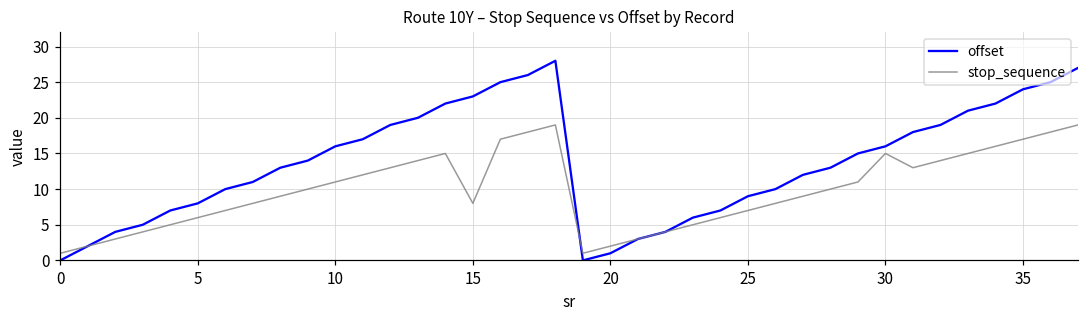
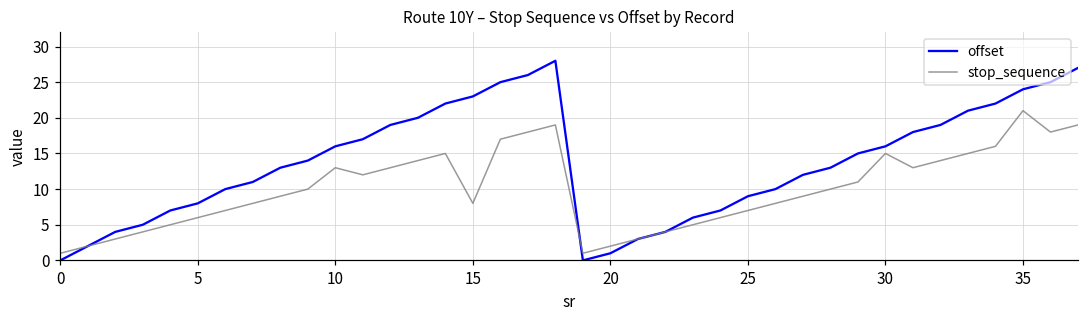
  {
    "offset": {
      "0": 0,
      "5": 8,
      "10": 16,
      "15": 23,
      "20": 1,
      "25": 9,
      "30": 16,
      "35": 24
    },
    "stop_sequence": {
      "0": 1,
      "5": 6,
-     "10": 11,
+     "10": 13,
      "15": 8,
      "20": 2,
      "25": 7,
      "30": 15,
-     "35": 17
+     "35": 21
    }
  }
